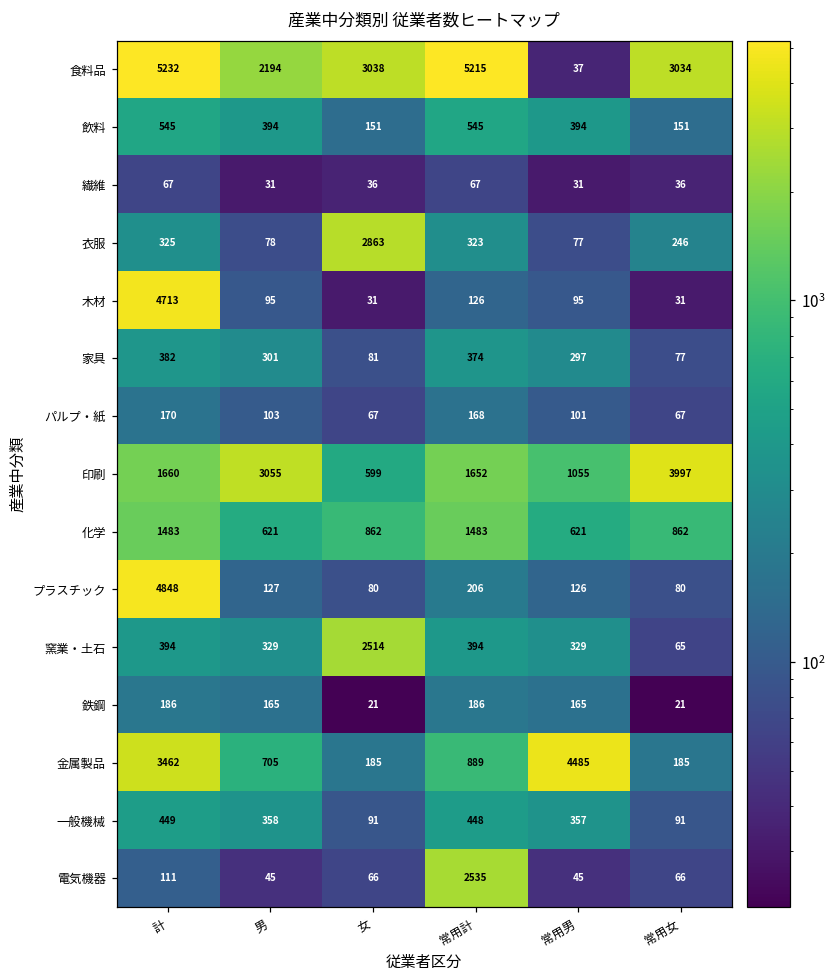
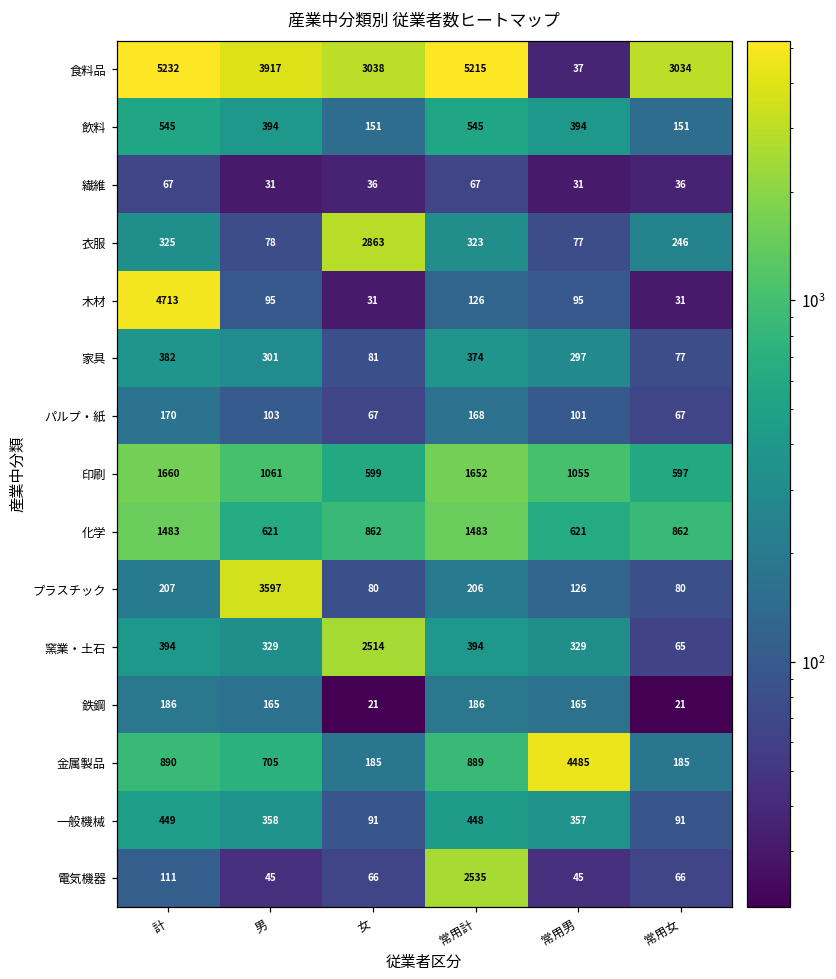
  {
    "食料品": {
      "計": 5232,
-     "男": 2194,
+     "男": 3917,
      "女": 3038,
      "常用計": 5215,
      "常用男": 37,
      "常用女": 3034
    },
    "飲料": {
      "計": 545,
      "男": 394,
      "女": 151,
      "常用計": 545,
      "常用男": 394,
      "常用女": 151
    },
    "繊維": {
      "計": 67,
      "男": 31,
      "女": 36,
      "常用計": 67,
      "常用男": 31,
      "常用女": 36
    },
    "衣服": {
      "計": 325,
      "男": 78,
      "女": 2863,
      "常用計": 323,
      "常用男": 77,
      "常用女": 246
    },
    "木材": {
      "計": 4713,
      "男": 95,
      "女": 31,
      "常用計": 126,
      "常用男": 95,
      "常用女": 31
    },
    "家具": {
      "計": 382,
      "男": 301,
      "女": 81,
      "常用計": 374,
      "常用男": 297,
      "常用女": 77
    },
    "パルプ・紙": {
      "計": 170,
      "男": 103,
      "女": 67,
      "常用計": 168,
      "常用男": 101,
      "常用女": 67
    },
    "印刷": {
      "計": 1660,
-     "男": 3055,
+     "男": 1061,
      "女": 599,
      "常用計": 1652,
      "常用男": 1055,
-     "常用女": 3997
+     "常用女": 597
    },
    "化学": {
      "計": 1483,
      "男": 621,
      "女": 862,
      "常用計": 1483,
      "常用男": 621,
      "常用女": 862
    },
    "プラスチック": {
-     "計": 4848,
-     "男": 127,
+     "計": 207,
+     "男": 3597,
      "女": 80,
      "常用計": 206,
      "常用男": 126,
      "常用女": 80
    },
    "窯業・土石": {
      "計": 394,
      "男": 329,
      "女": 2514,
      "常用計": 394,
      "常用男": 329,
      "常用女": 65
    },
    "鉄鋼": {
      "計": 186,
      "男": 165,
      "女": 21,
      "常用計": 186,
      "常用男": 165,
      "常用女": 21
    },
    "金属製品": {
-     "計": 3462,
+     "計": 890,
      "男": 705,
      "女": 185,
      "常用計": 889,
      "常用男": 4485,
      "常用女": 185
    },
    "一般機械": {
      "計": 449,
      "男": 358,
      "女": 91,
      "常用計": 448,
      "常用男": 357,
      "常用女": 91
    },
    "電気機器": {
      "計": 111,
      "男": 45,
      "女": 66,
      "常用計": 2535,
      "常用男": 45,
      "常用女": 66
    }
  }
